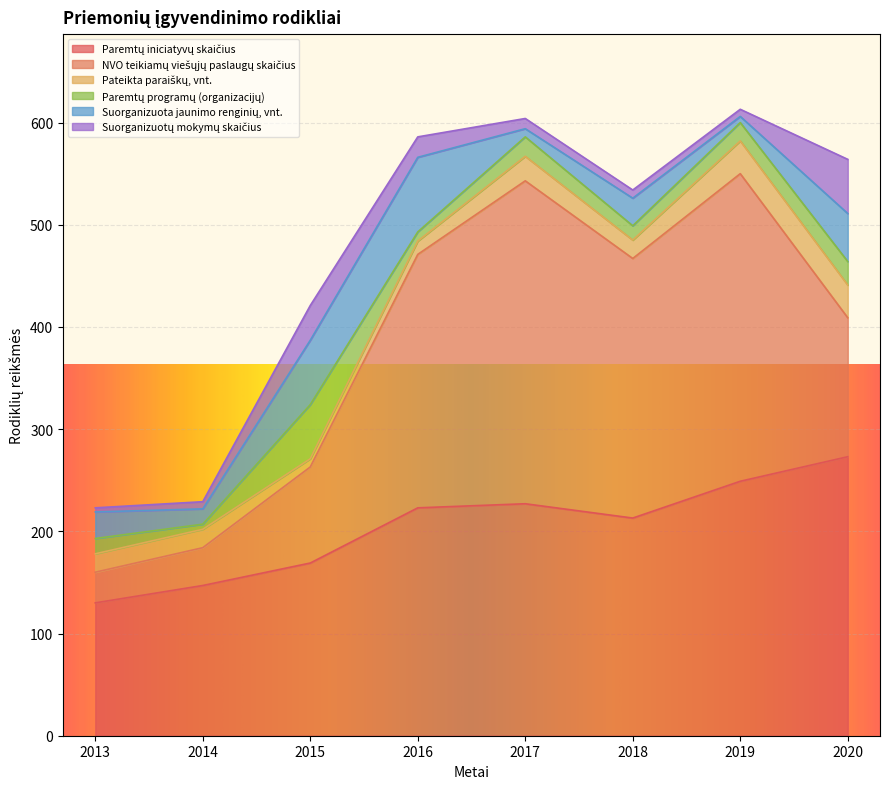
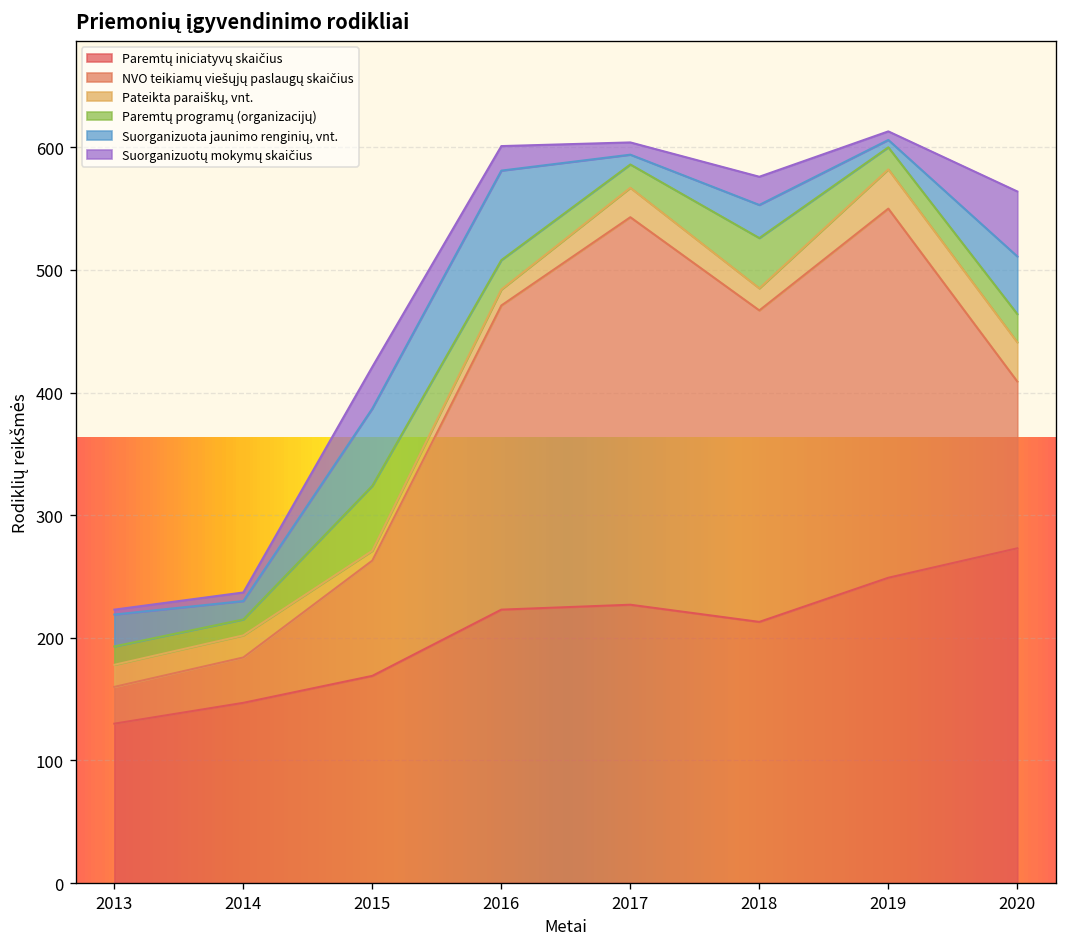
  {
    "Paremtų programų (organizacijų)": {
      "2013": 15,
-     "2014": 5,
+     "2014": 13,
      "2015": 53,
-     "2016": 9,
+     "2016": 24,
      "2017": 19,
-     "2018": 14,
+     "2018": 41,
      "2019": 18,
      "2020": 23
    },
    "Suorganizuota jaunimo renginių, vnt.": {
      "2013": 26,
      "2014": 15,
      "2015": 63,
      "2016": 73,
      "2017": 8,
      "2018": 27,
      "2019": 6,
      "2020": 47
    },
    "Suorganizuotų mokymų skaičius": {
      "2013": 4,
      "2014": 7,
      "2015": 34,
      "2016": 20,
      "2017": 10,
-     "2018": 8,
+     "2018": 23,
      "2019": 7,
      "2020": 53
    }
  }
